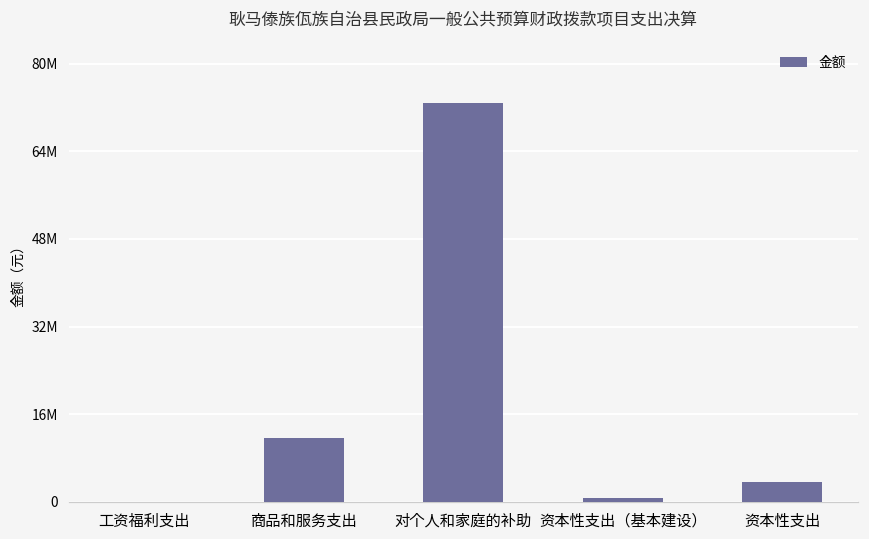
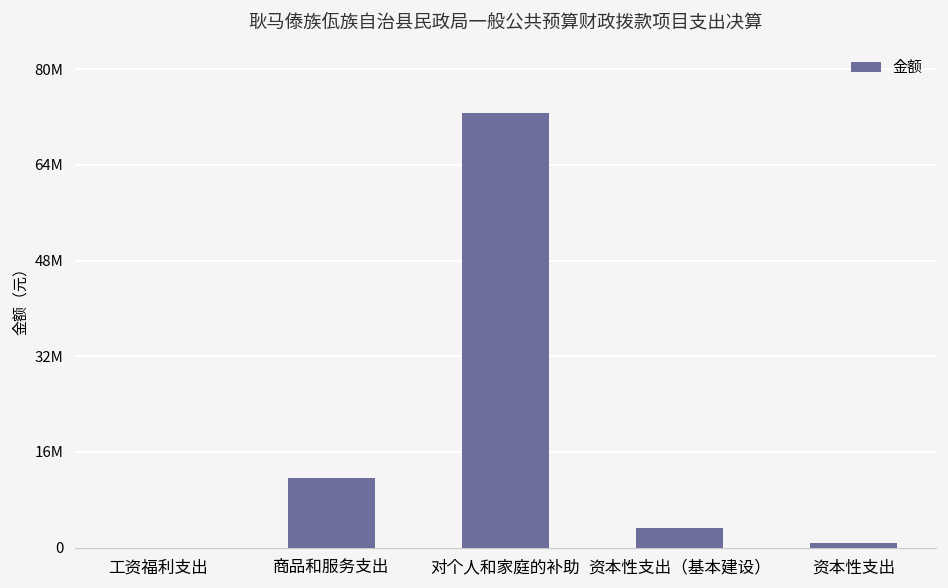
  {
    "工资福利支出": 0,
    "商品和服务支出": 12000000,
    "对个人和家庭的补助": 73000000,
-   "资本性支出（基本建设）": 1000000,
-   "资本性支出": 4000000
+   "资本性支出（基本建设）": 3000000,
+   "资本性支出": 1000000
  }
